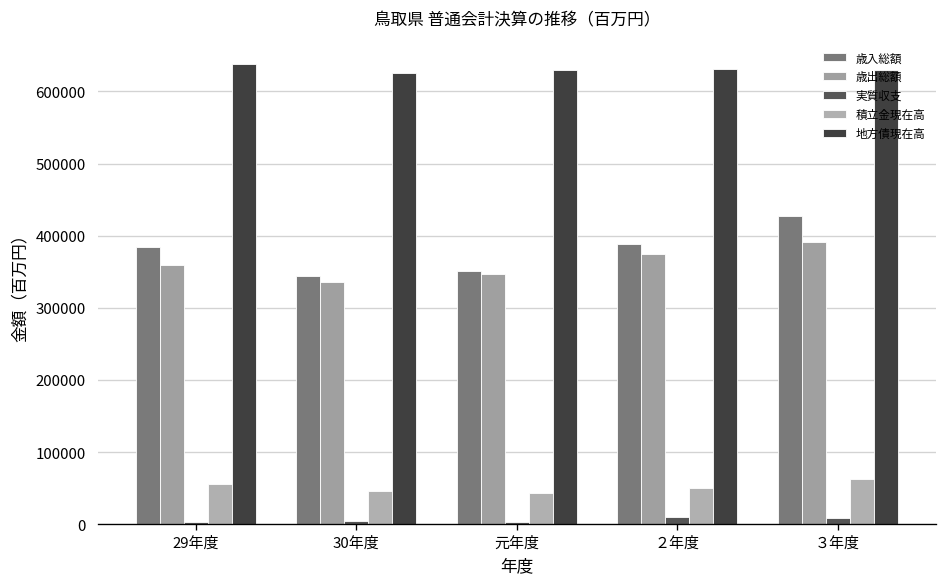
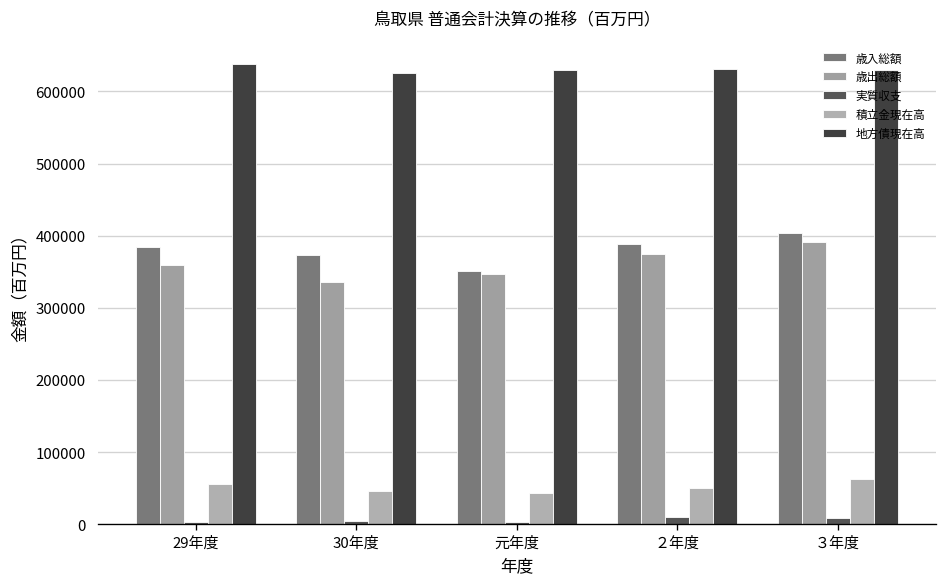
  {
    "歳入総額": {
      "29年度": 380000,
-     "30年度": 340000,
+     "30年度": 370000,
      "元年度": 350000,
      "２年度": 390000,
-     "３年度": 430000
+     "３年度": 400000
    }
  }
